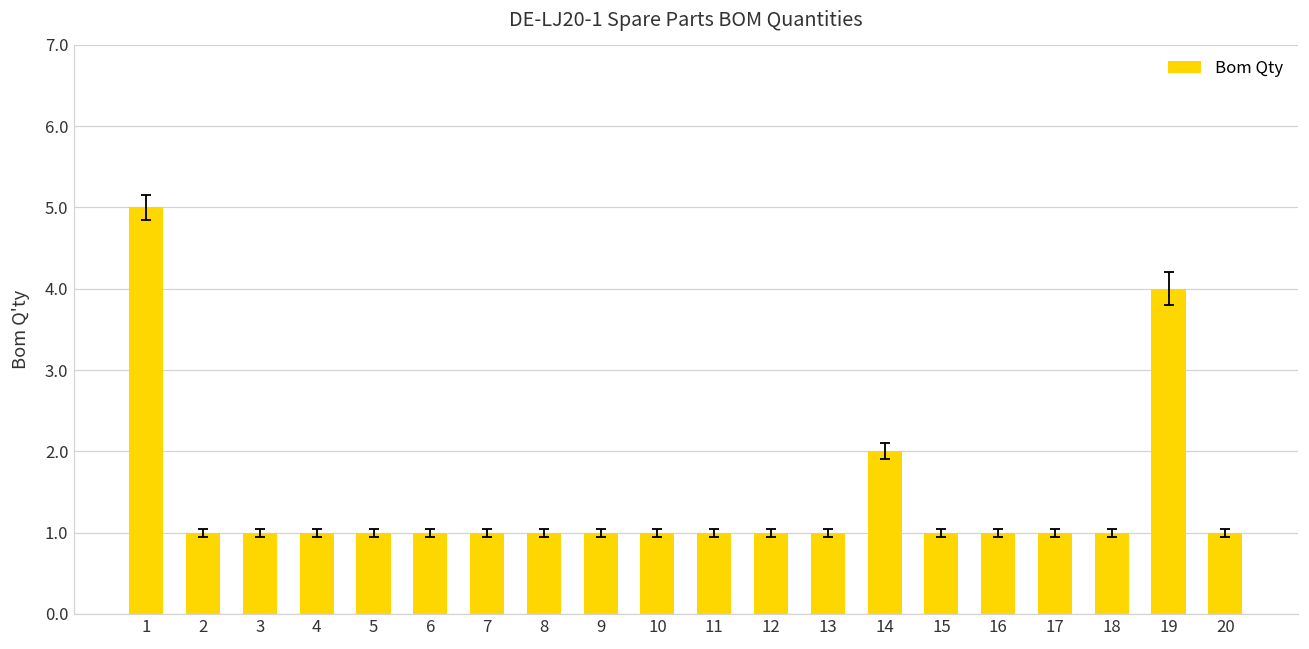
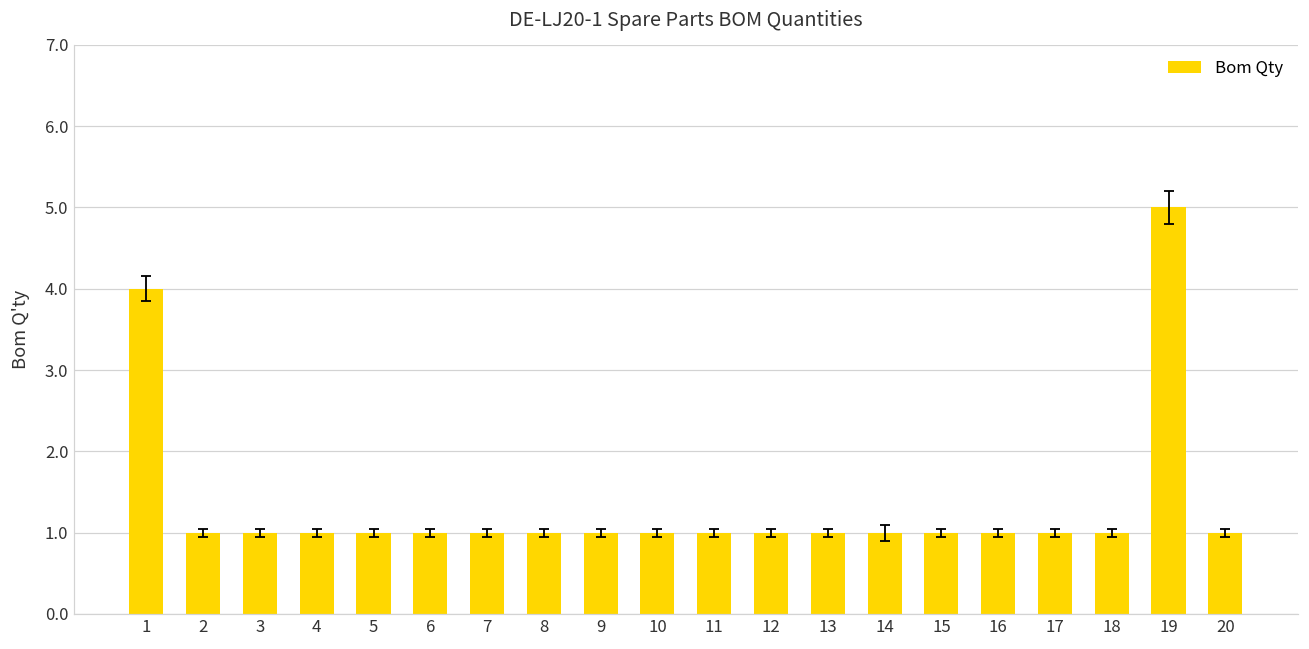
  {
    "Bom Qty": {
-     "1": 5,
+     "1": 4,
      "2": 1,
      "3": 1,
      "4": 1,
      "5": 1,
      "6": 1,
      "7": 1,
      "8": 1,
      "9": 1,
      "10": 1,
      "11": 1,
      "12": 1,
      "13": 1,
-     "14": 2,
+     "14": 1,
      "15": 1,
      "16": 1,
      "17": 1,
      "18": 1,
-     "19": 4,
+     "19": 5,
      "20": 1
    }
  }
